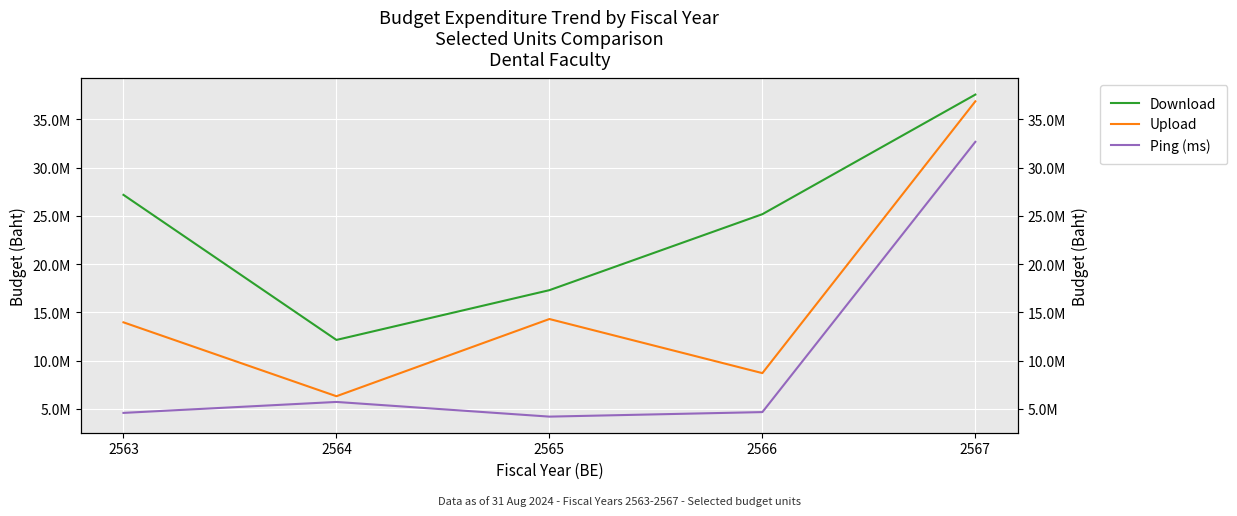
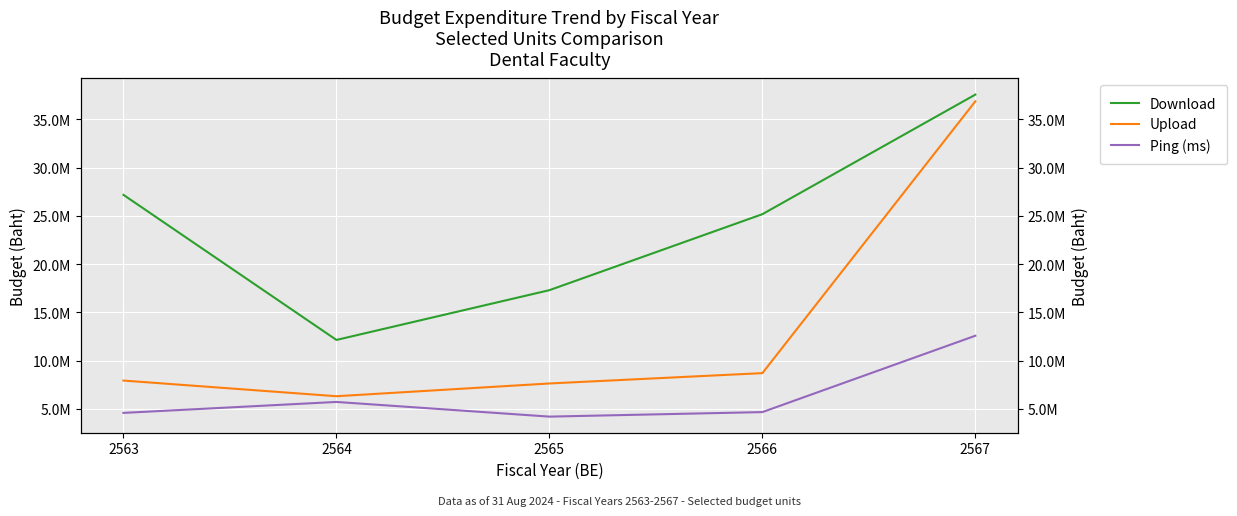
  {
    "Download": {
      "2563": 27000000,
      "2564": 12000000,
      "2565": 17000000,
      "2566": 25000000,
      "2567": 38000000
    },
    "Upload": {
-     "2563": 14000000,
+     "2563": 8000000,
      "2564": 6000000,
-     "2565": 14000000,
+     "2565": 8000000,
      "2566": 9000000,
      "2567": 37000000
    },
    "Ping (ms)": {
      "2563": 5000000,
      "2564": 6000000,
      "2565": 4000000,
      "2566": 5000000,
-     "2567": 33000000
+     "2567": 13000000
    }
  }
